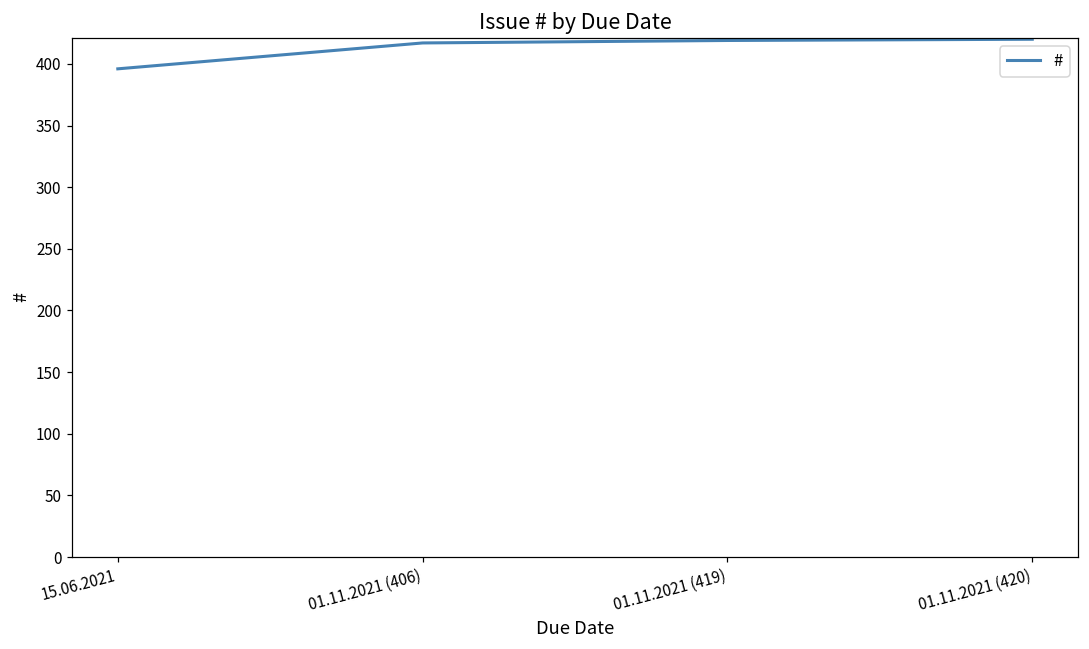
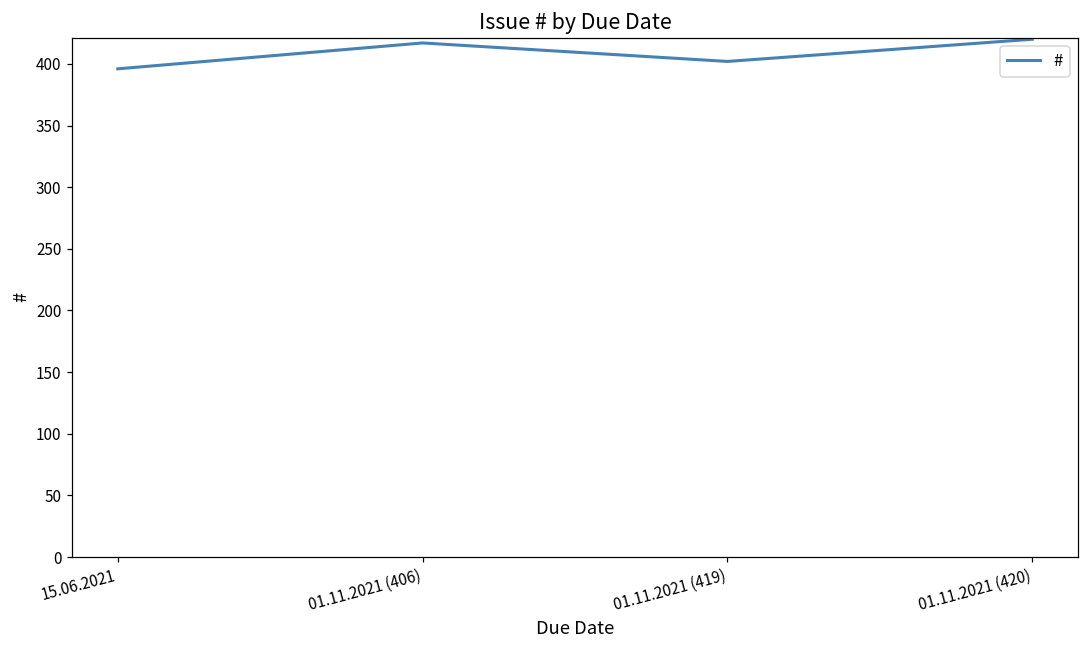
  {
    "15.06.2021": 396,
    "01.11.2021 (406)": 417,
-   "01.11.2021 (419)": 419,
+   "01.11.2021 (419)": 402,
    "01.11.2021 (420)": 420
  }
